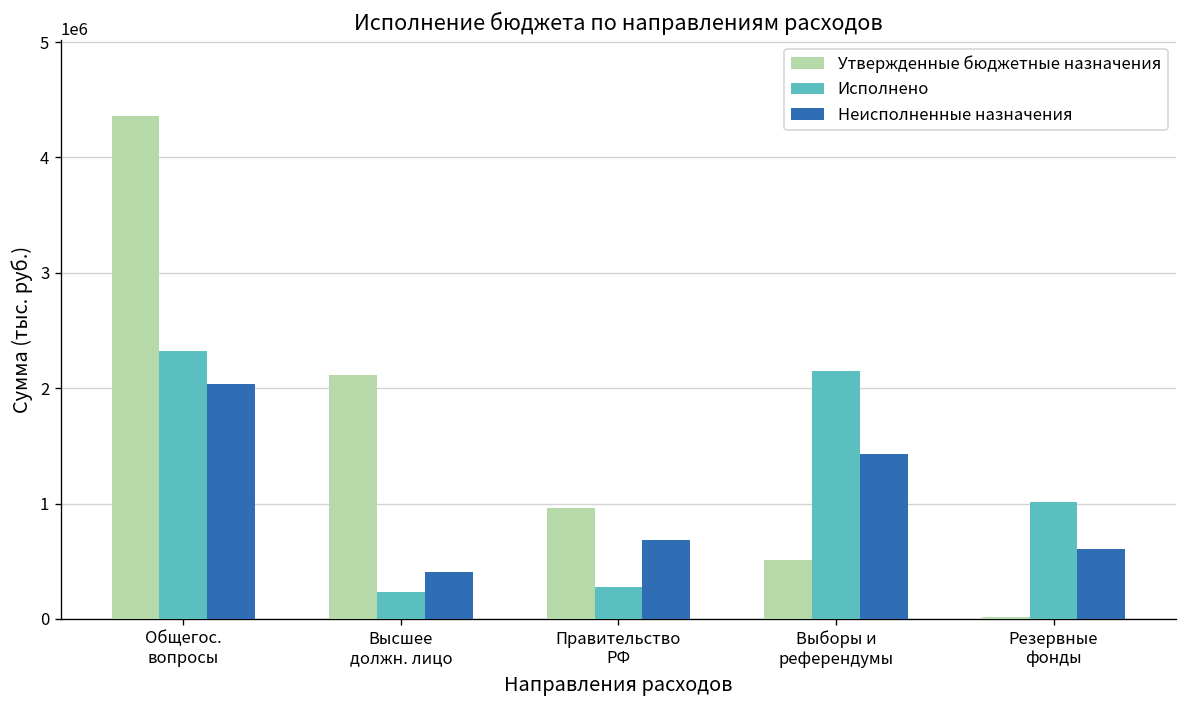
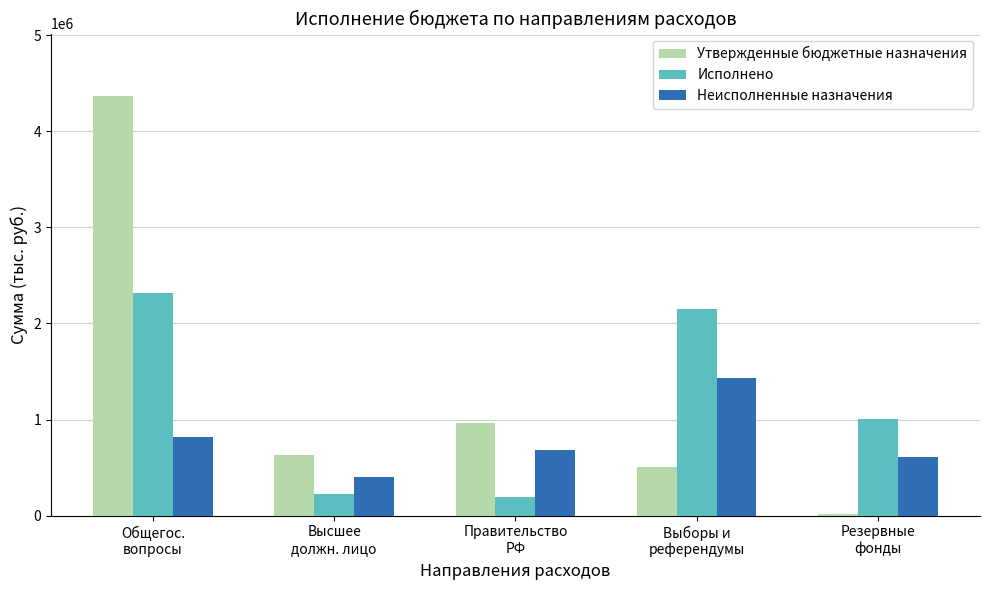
  {
    "Утвержденные бюджетные назначения": {
      "Общегос. вопросы": 4400000,
-     "Высшее должн. лицо": 2100000,
+     "Высшее должн. лицо": 600000,
      "Правительство РФ": 1000000,
      "Выборы и референдумы": 500000
    },
    "Исполнено": {
      "Общегос. вопросы": 2300000,
      "Высшее должн. лицо": 200000,
-     "Правительство РФ": 300000,
+     "Правительство РФ": 200000,
      "Выборы и референдумы": 2100000,
      "Резервные фонды": 1000000
    },
    "Неисполненные назначения": {
-     "Общегос. вопросы": 2000000,
+     "Общегос. вопросы": 800000,
      "Высшее должн. лицо": 400000,
      "Правительство РФ": 700000,
      "Выборы и референдумы": 1400000,
      "Резервные фонды": 600000
    }
  }
